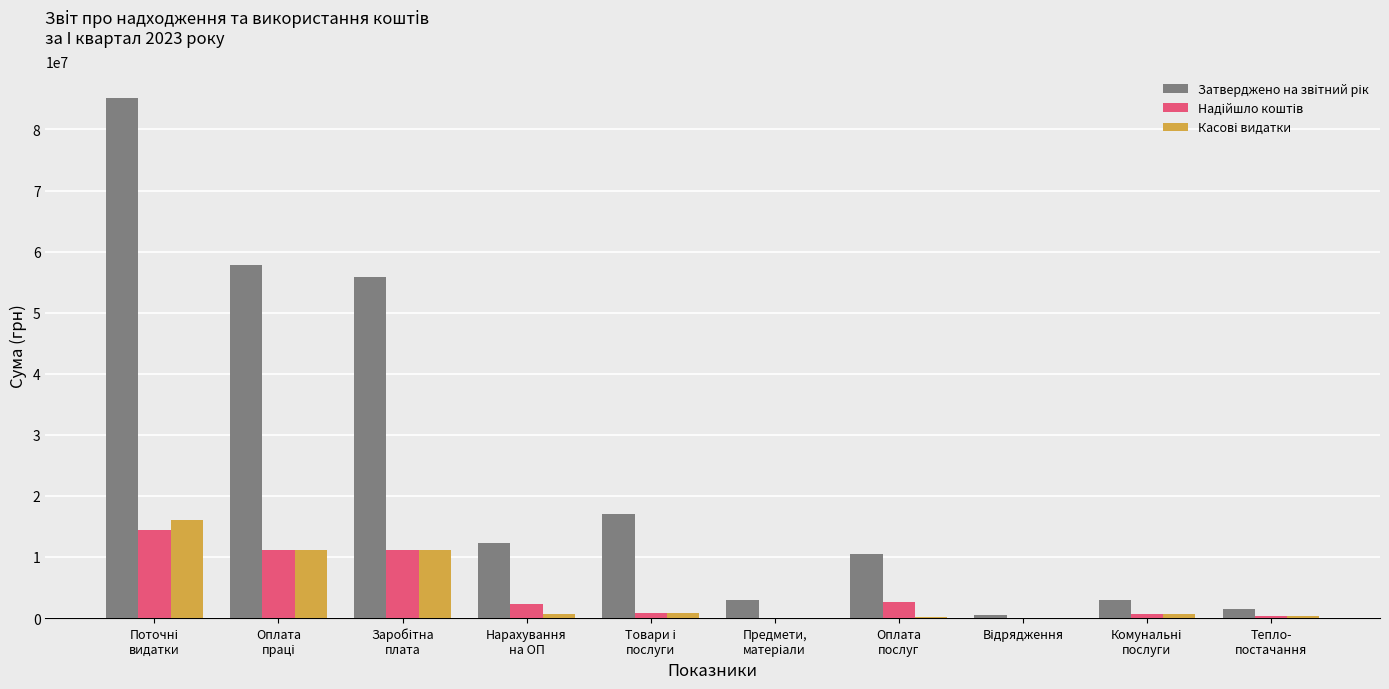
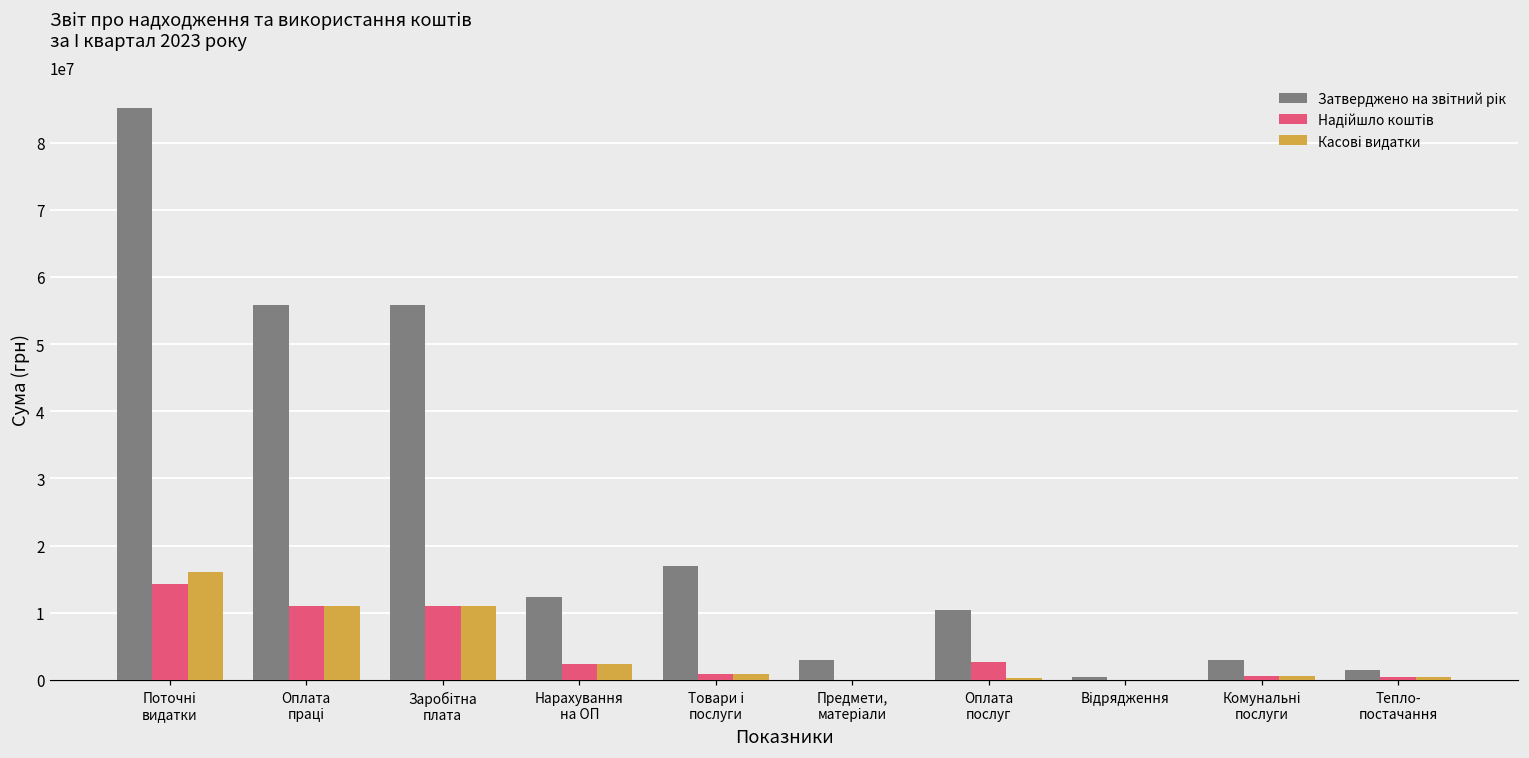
  {
    "Затверджено на звітний рік": {
      "Поточні видатки": 85000000,
-     "Оплата праці": 58000000,
+     "Оплата праці": 56000000,
      "Заробітна плата": 56000000,
      "Нарахування на ОП": 12000000,
      "Товари і послуги": 17000000,
      "Предмети, матеріали": 3000000,
      "Оплата послуг": 10000000,
      "Відрядження": 0,
      "Комунальні послуги": 3000000,
      "Тепло- постачання": 2000000
    },
    "Надійшло коштів": {
      "Поточні видатки": 14000000,
      "Оплата праці": 11000000,
      "Заробітна плата": 11000000,
      "Нарахування на ОП": 2000000,
      "Товари і послуги": 1000000,
      "Оплата послуг": 3000000,
      "Комунальні послуги": 1000000
    },
    "Касові видатки": {
      "Поточні видатки": 16000000,
      "Оплата праці": 11000000,
      "Заробітна плата": 11000000,
-     "Нарахування на ОП": 1000000,
+     "Нарахування на ОП": 2000000,
      "Товари і послуги": 1000000,
      "Комунальні послуги": 1000000
    }
  }
